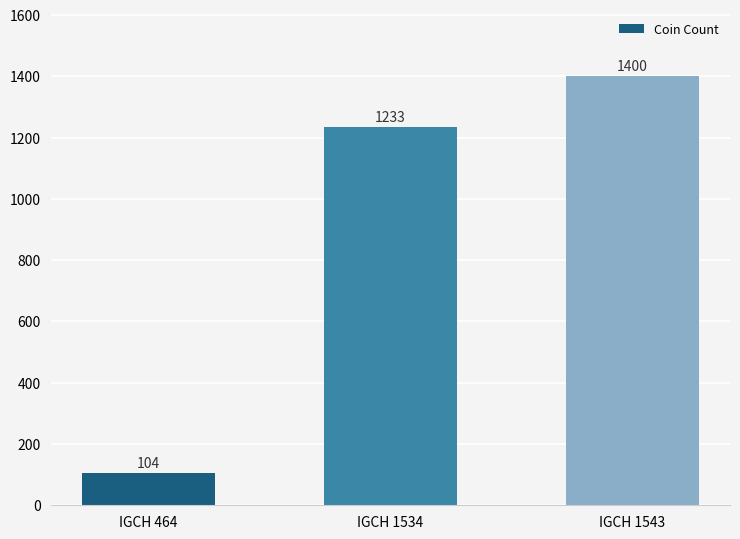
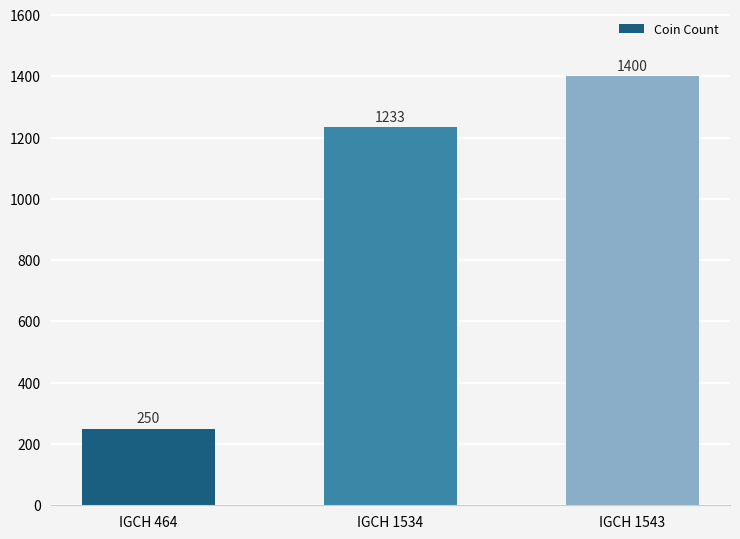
  {
-   "IGCH 464": 104,
+   "IGCH 464": 250,
    "IGCH 1534": 1233,
    "IGCH 1543": 1400
  }
